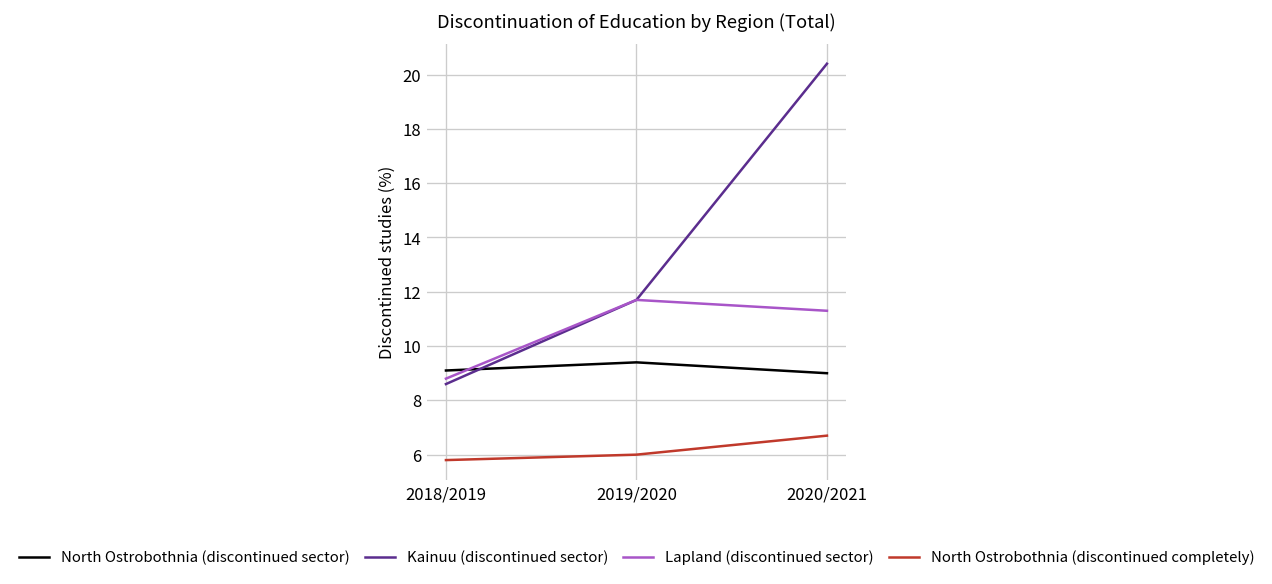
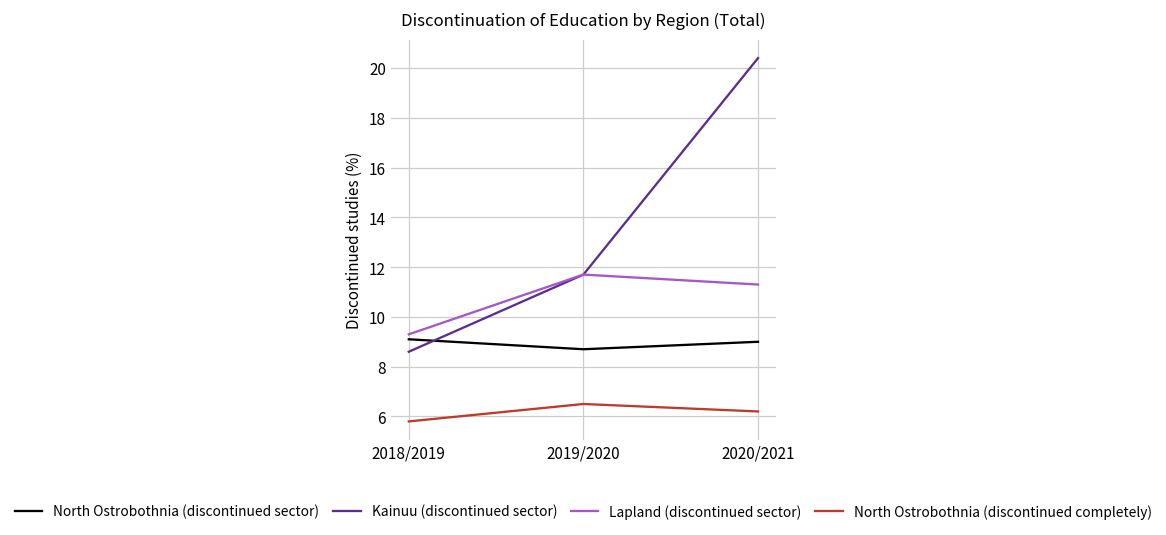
  {
    "North Ostrobothnia (discontinued sector)": {
      "2018/2019": 9.1,
-     "2019/2020": 9.4,
+     "2019/2020": 8.7,
      "2020/2021": 9.0
    },
    "Kainuu (discontinued sector)": {
      "2018/2019": 8.6,
      "2020/2021": 20.4
    },
    "Lapland (discontinued sector)": {
-     "2018/2019": 8.8,
+     "2018/2019": 9.3,
      "2020/2021": 11.3
    },
    "North Ostrobothnia (discontinued completely)": {
      "2018/2019": 5.8,
-     "2019/2020": 6.0,
-     "2020/2021": 6.7
+     "2019/2020": 6.5,
+     "2020/2021": 6.2
    }
  }
